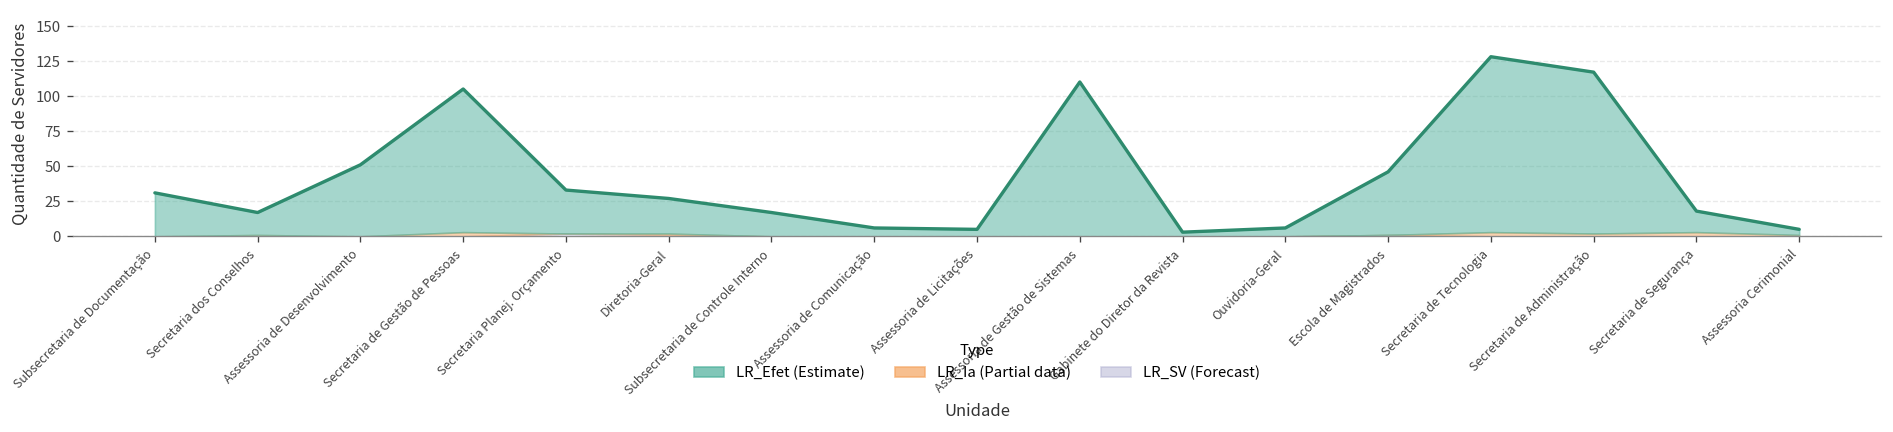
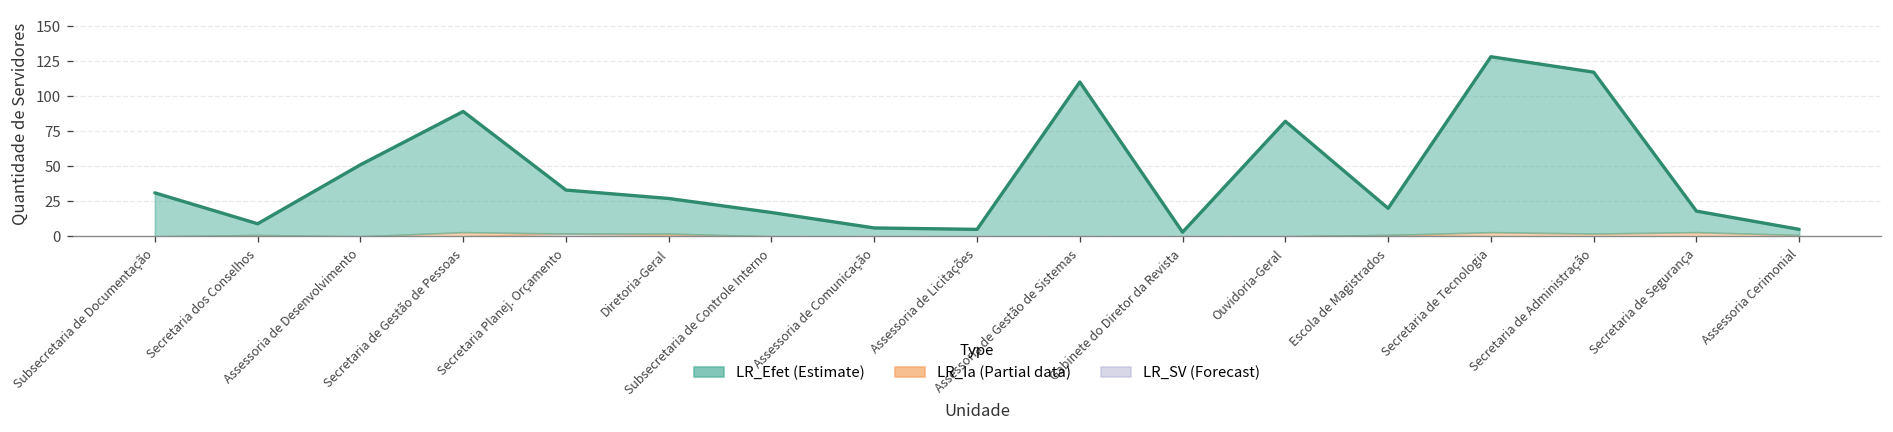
  {
    "LR_Efet (Estimate)": {
      "Subsecretaria de Documentação": 31,
-     "Secretaria dos Conselhos": 16,
+     "Secretaria dos Conselhos": 8,
      "Assessoria de Desenvolvimento": 51,
-     "Secretaria de Gestão de Pessoas": 102,
+     "Secretaria de Gestão de Pessoas": 86,
      "Secretaria Planej. Orçamento": 31,
      "Diretoria-Geral": 25,
      "Subsecretaria de Controle Interno": 17,
      "Assessoria de Comunicação": 6,
      "Assessoria de Licitações": 5,
      "Assessoria de Gestão de Sistemas": 110,
      "Gabinete do Diretor da Revista": 3,
-     "Ouvidoria-Geral": 6,
-     "Escola de Magistrados": 45,
+     "Ouvidoria-Geral": 82,
+     "Escola de Magistrados": 19,
      "Secretaria de Tecnologia": 125,
      "Secretaria de Administração": 115,
      "Secretaria de Segurança": 15,
      "Assessoria Cerimonial": 4
    }
  }
